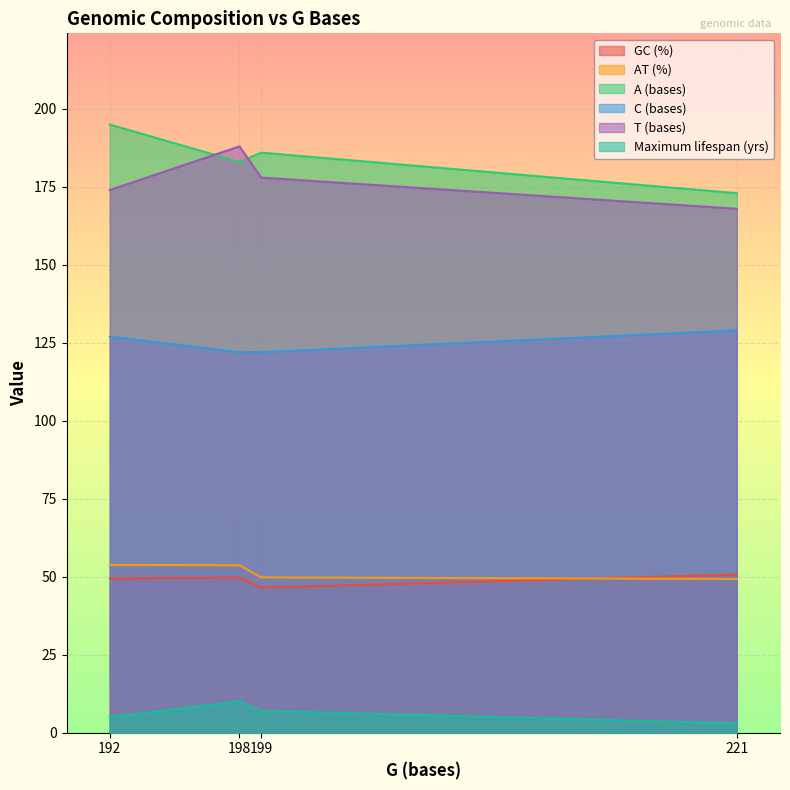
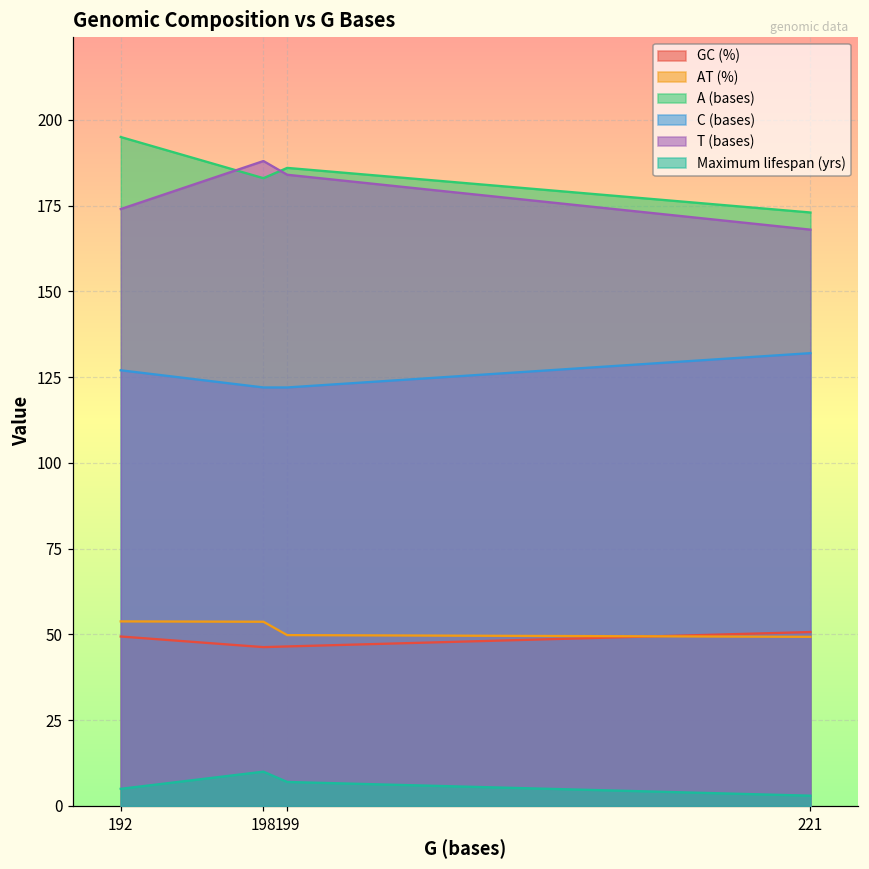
  {
    "GC (%)": {
      "192": 49,
-     "198": 50,
+     "198": 46,
      "199": 47,
      "221": 51
    },
    "AT (%)": {
      "192": 54,
      "198": 54,
      "199": 50,
      "221": 49
    },
    "C (bases)": {
      "192": 127,
      "198": 122,
      "199": 122,
-     "221": 129
+     "221": 132
    },
    "T (bases)": {
      "192": 174,
      "198": 188,
-     "199": 178,
+     "199": 184,
      "221": 168
    }
  }
